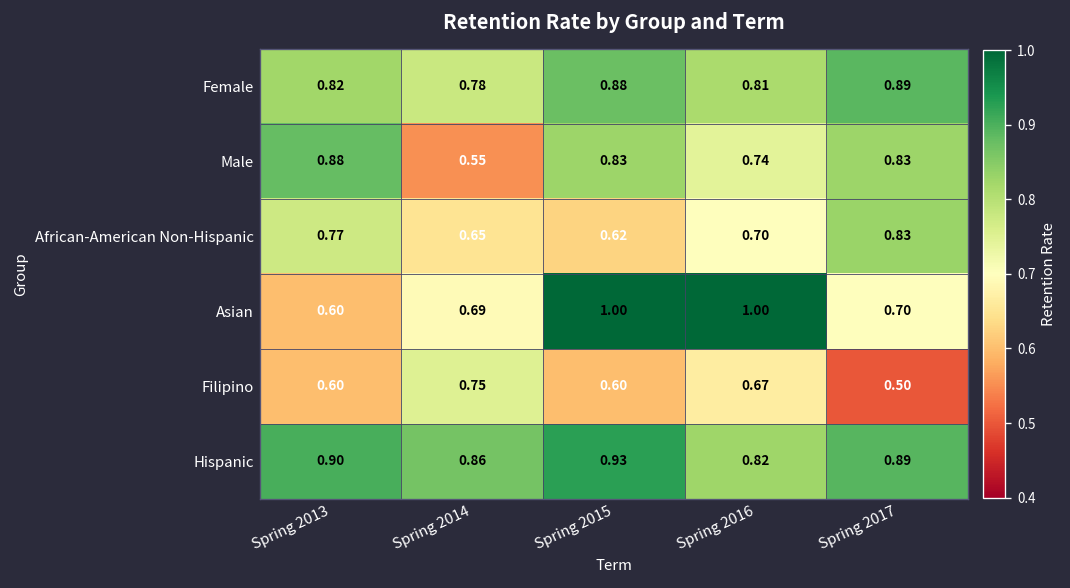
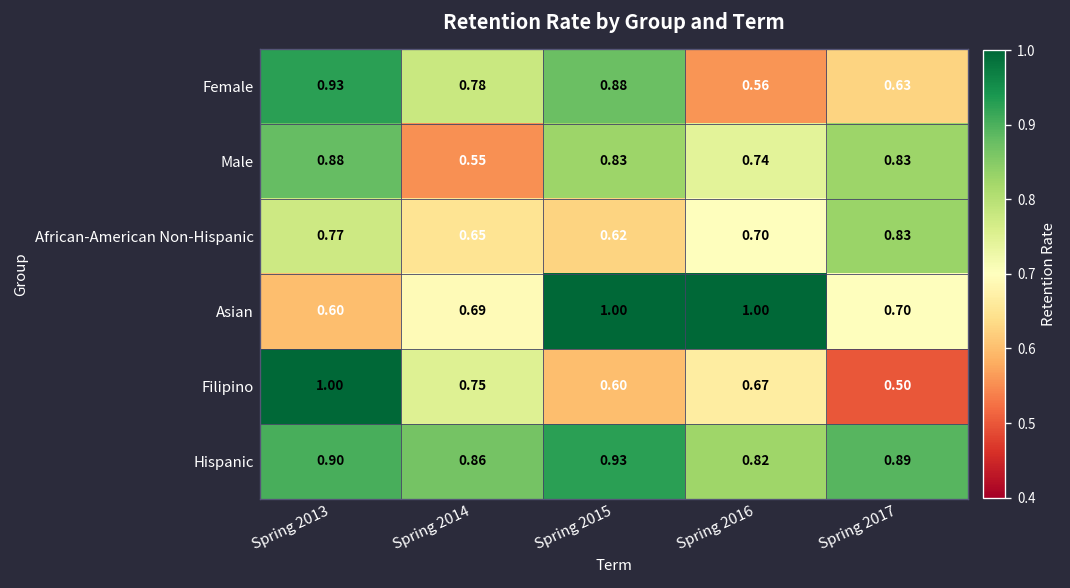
  {
    "Female": {
-     "Spring 2013": 0.82,
+     "Spring 2013": 0.93,
      "Spring 2014": 0.78,
      "Spring 2015": 0.88,
-     "Spring 2016": 0.81,
-     "Spring 2017": 0.89
+     "Spring 2016": 0.56,
+     "Spring 2017": 0.63
    },
    "Male": {
      "Spring 2013": 0.88,
      "Spring 2014": 0.55,
      "Spring 2015": 0.83,
      "Spring 2016": 0.74,
      "Spring 2017": 0.83
    },
    "African-American Non-Hispanic": {
      "Spring 2013": 0.77,
      "Spring 2014": 0.65,
      "Spring 2015": 0.62,
      "Spring 2016": 0.70,
      "Spring 2017": 0.83
    },
    "Asian": {
      "Spring 2013": 0.60,
      "Spring 2014": 0.69,
      "Spring 2015": 1.00,
      "Spring 2016": 1.00,
      "Spring 2017": 0.70
    },
    "Filipino": {
-     "Spring 2013": 0.60,
+     "Spring 2013": 1.00,
      "Spring 2014": 0.75,
      "Spring 2015": 0.60,
      "Spring 2016": 0.67,
      "Spring 2017": 0.50
    },
    "Hispanic": {
      "Spring 2013": 0.90,
      "Spring 2014": 0.86,
      "Spring 2015": 0.93,
      "Spring 2016": 0.82,
      "Spring 2017": 0.89
    }
  }
